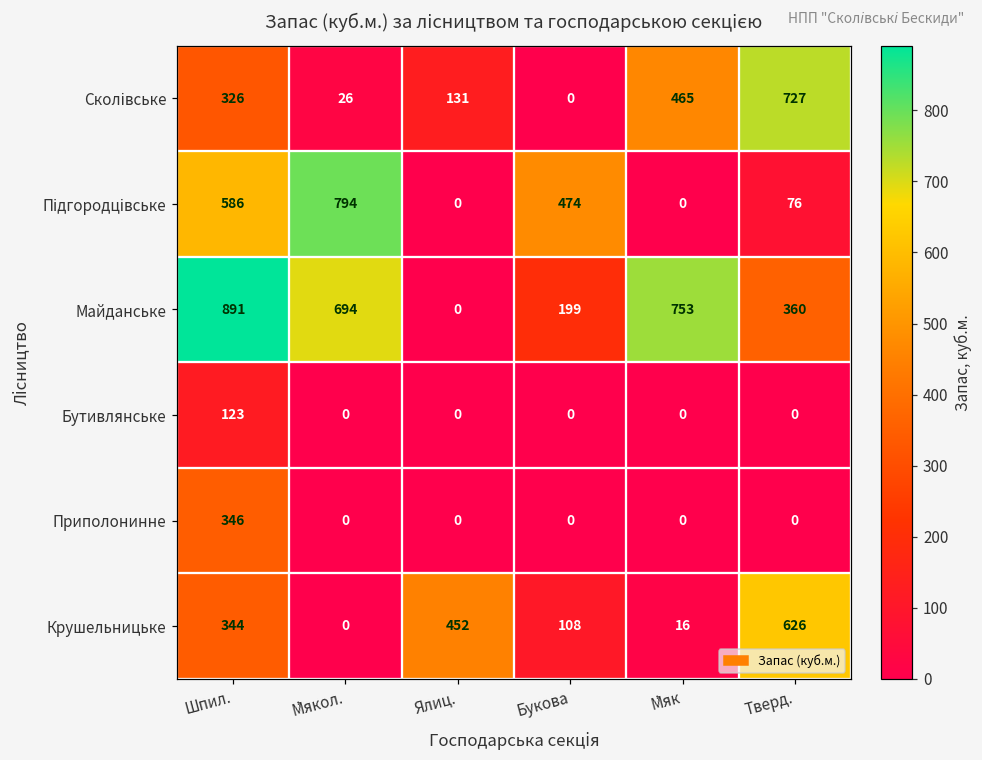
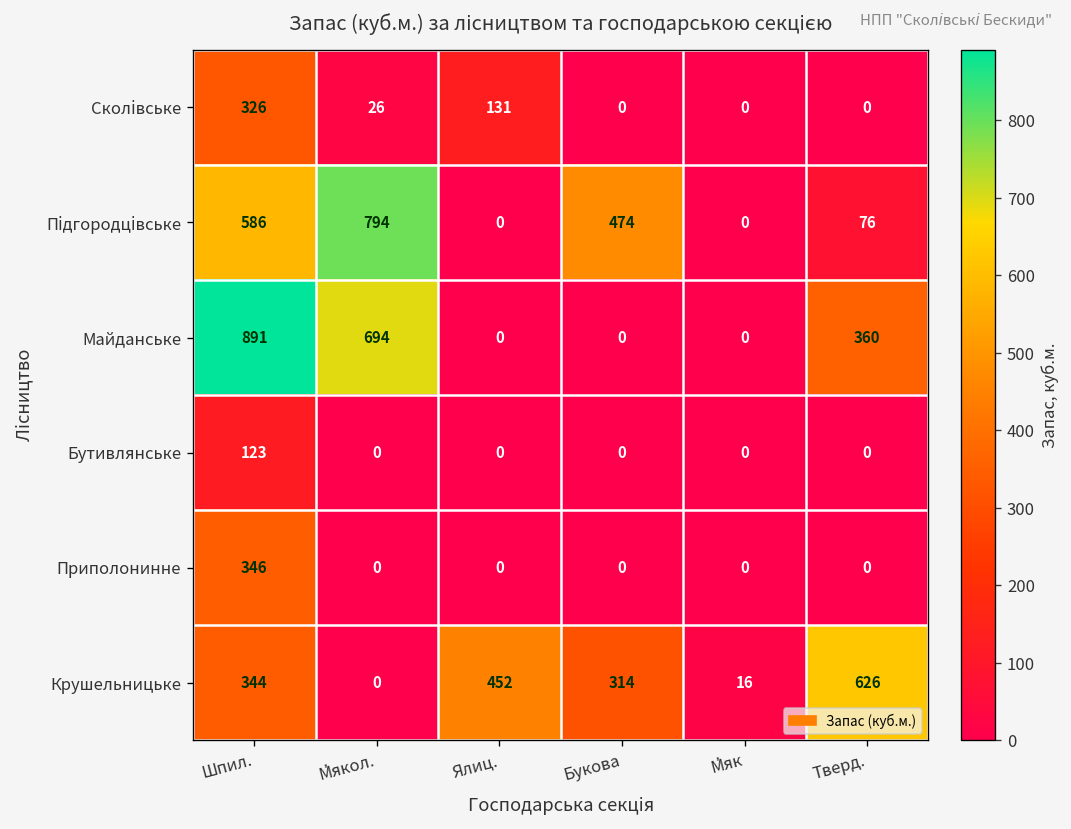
  {
    "Сколівське": {
      "Шпил.": 326,
      "М҆якол.": 26,
      "Ялиц.": 131,
      "Букова": 0,
-     "М҆як": 465,
-     "Тверд.": 727
+     "М҆як": 0,
+     "Тверд.": 0
    },
    "Підгородцівське": {
      "Шпил.": 586,
      "М҆якол.": 794,
      "Ялиц.": 0,
      "Букова": 474,
      "М҆як": 0,
      "Тверд.": 76
    },
    "Майданське": {
      "Шпил.": 891,
      "М҆якол.": 694,
      "Ялиц.": 0,
-     "Букова": 199,
-     "М҆як": 753,
+     "Букова": 0,
+     "М҆як": 0,
      "Тверд.": 360
    },
    "Бутивлянське": {
      "Шпил.": 123,
      "М҆якол.": 0,
      "Ялиц.": 0,
      "Букова": 0,
      "М҆як": 0,
      "Тверд.": 0
    },
    "Приполонинне": {
      "Шпил.": 346,
      "М҆якол.": 0,
      "Ялиц.": 0,
      "Букова": 0,
      "М҆як": 0,
      "Тверд.": 0
    },
    "Крушельницьке": {
      "Шпил.": 344,
      "М҆якол.": 0,
      "Ялиц.": 452,
-     "Букова": 108,
+     "Букова": 314,
      "М҆як": 16,
      "Тверд.": 626
    }
  }
